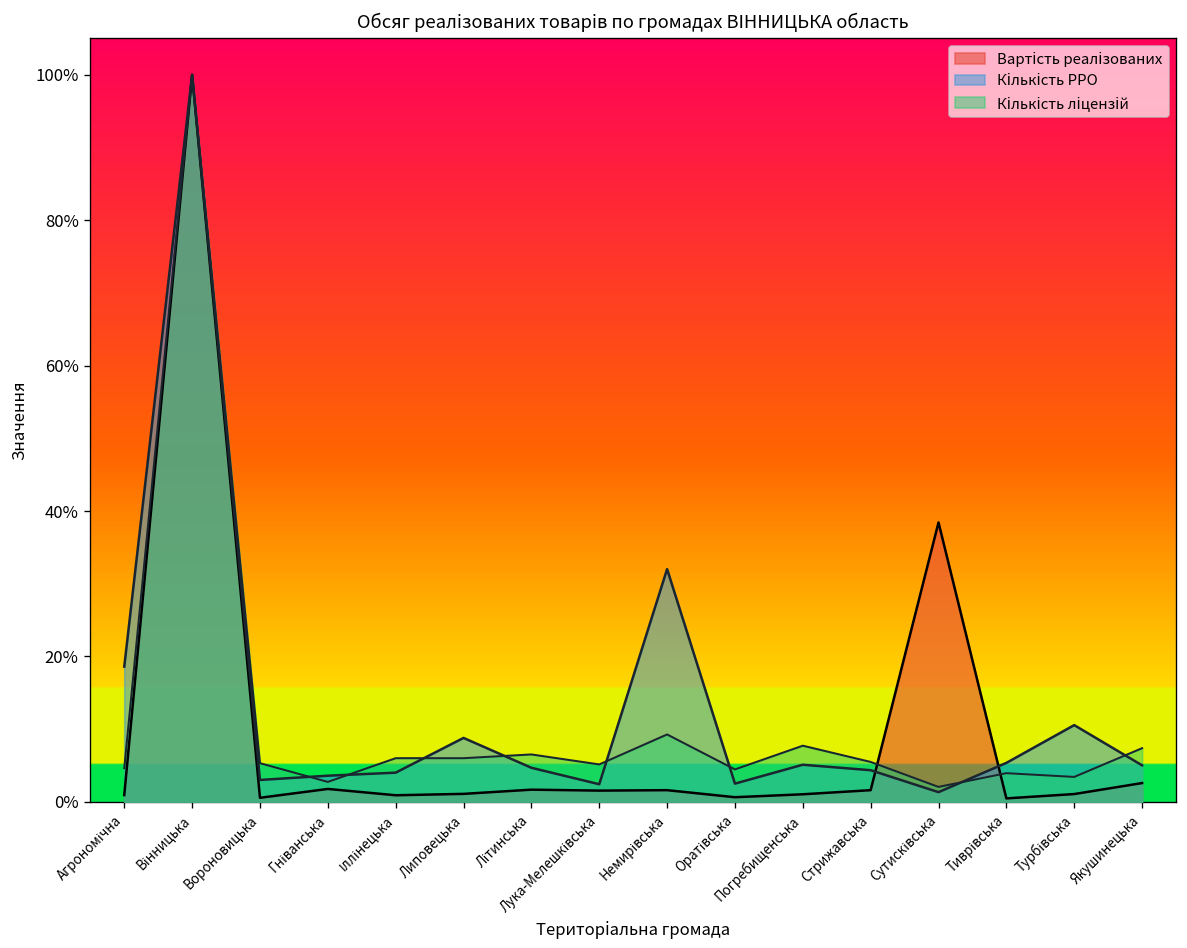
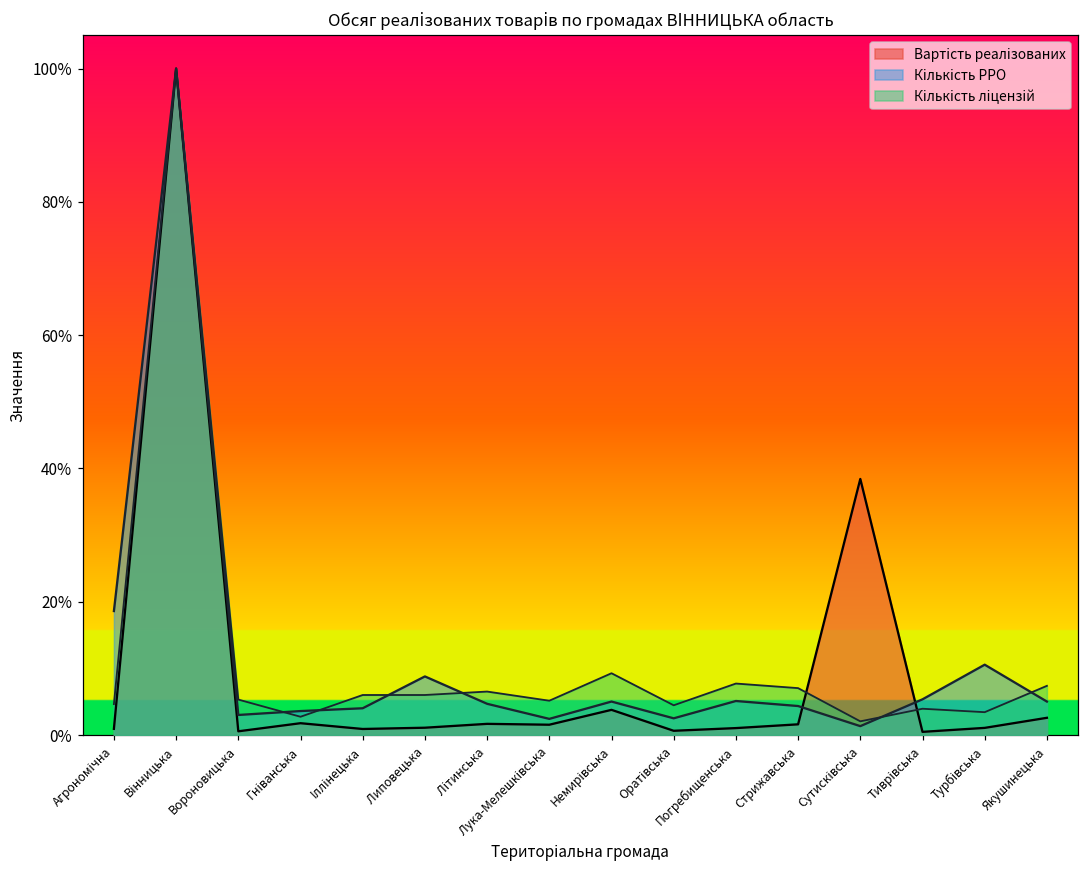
  {
    "Вартість реалізованих": {
      "Агрономічна": "1%",
      "Вороновицька": "1%",
      "Гніванська": "2%",
      "Іллінецька": "1%",
      "Липовецька": "1%",
      "Літинська": "2%",
      "Лука-Мелешківська": "2%",
-     "Немирівська": "2%",
+     "Немирівська": "4%",
      "Оратівська": "1%",
      "Погребищенська": "1%",
      "Стрижавська": "2%",
      "Сутисківська": "38%",
      "Тиврівська": "0%",
      "Турбівська": "1%",
      "Якушинецька": "3%"
    },
    "Кількість РРО": {
      "Агрономічна": "19%",
      "Вороновицька": "3%",
      "Гніванська": "4%",
      "Іллінецька": "4%",
      "Липовецька": "9%",
      "Літинська": "5%",
      "Лука-Мелешківська": "2%",
-     "Немирівська": "32%",
+     "Немирівська": "5%",
      "Оратівська": "3%",
      "Погребищенська": "5%",
      "Стрижавська": "4%",
      "Сутисківська": "1%",
      "Тиврівська": "5%",
      "Турбівська": "11%",
      "Якушинецька": "5%"
    },
    "Кількість ліцензій": {
      "Агрономічна": "5%",
      "Вороновицька": "5%",
      "Гніванська": "3%",
      "Іллінецька": "6%",
      "Липовецька": "6%",
      "Літинська": "7%",
      "Лука-Мелешківська": "5%",
      "Немирівська": "9%",
      "Оратівська": "4%",
      "Погребищенська": "8%",
-     "Стрижавська": "5%",
+     "Стрижавська": "7%",
      "Сутисківська": "2%",
      "Тиврівська": "4%",
      "Турбівська": "3%",
      "Якушинецька": "7%"
    }
  }
